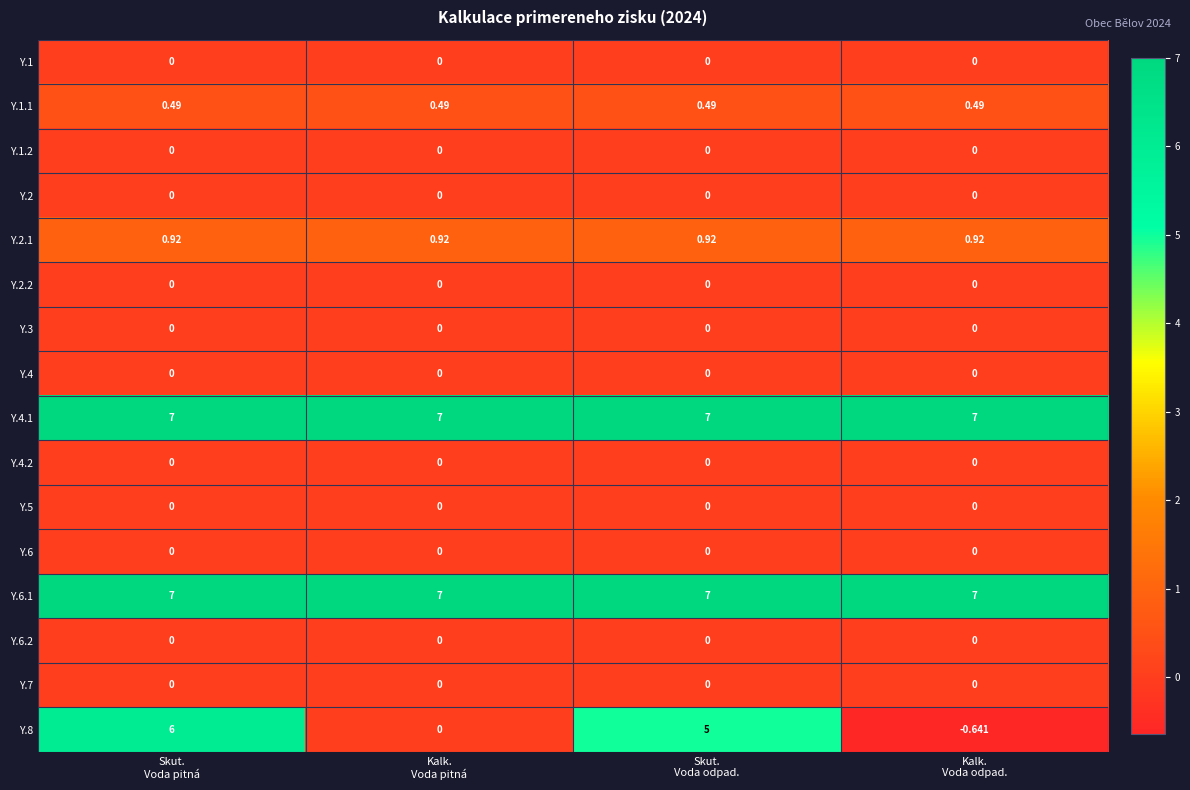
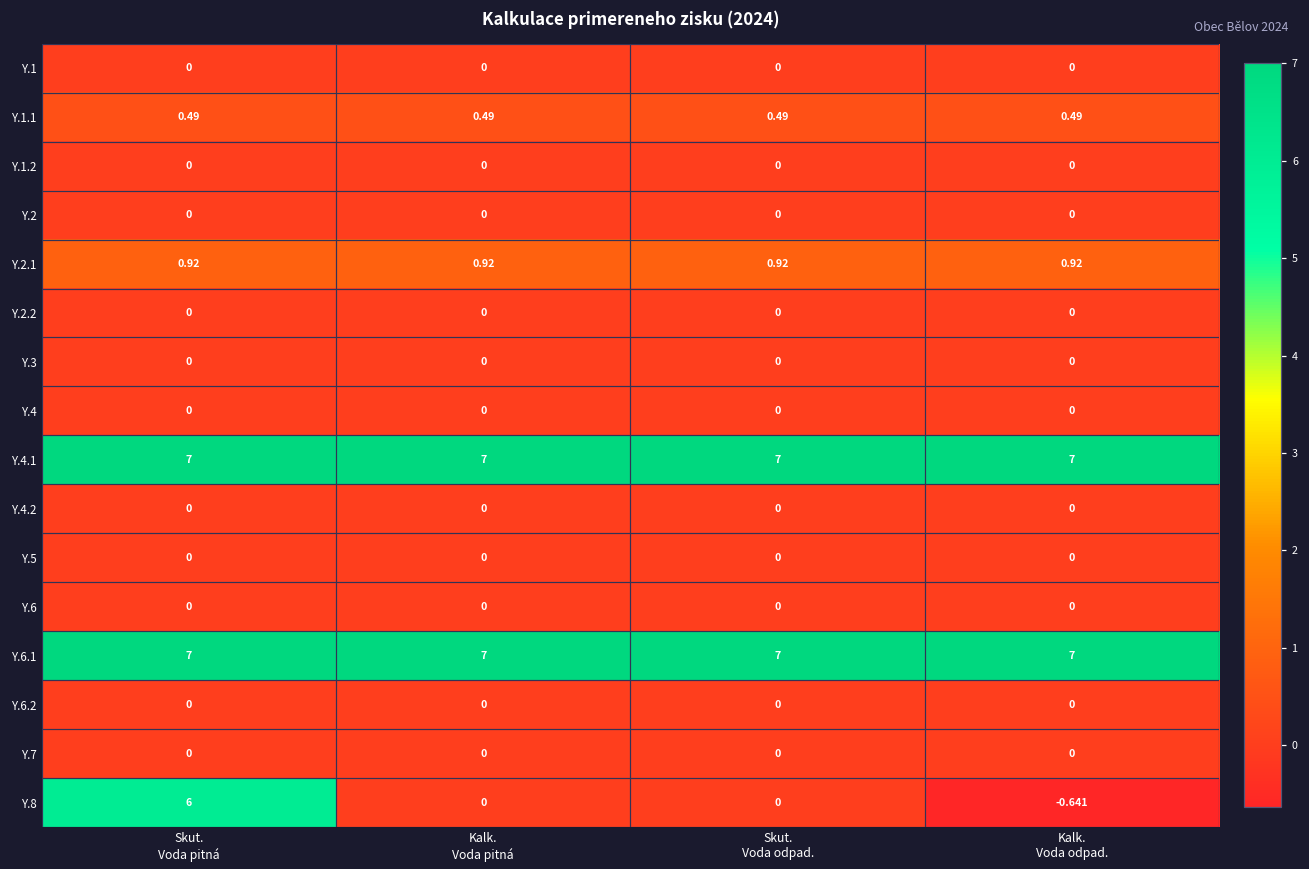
  {
    "Y.1": {
      "Skut. Voda pitná": 0,
      "Kalk. Voda pitná": 0,
      "Skut. Voda odpad.": 0,
      "Kalk. Voda odpad.": 0
    },
    "Y.1.1": {
      "Skut. Voda pitná": 0.49,
      "Kalk. Voda pitná": 0.49,
      "Skut. Voda odpad.": 0.49,
      "Kalk. Voda odpad.": 0.49
    },
    "Y.1.2": {
      "Skut. Voda pitná": 0,
      "Kalk. Voda pitná": 0,
      "Skut. Voda odpad.": 0,
      "Kalk. Voda odpad.": 0
    },
    "Y.2": {
      "Skut. Voda pitná": 0,
      "Kalk. Voda pitná": 0,
      "Skut. Voda odpad.": 0,
      "Kalk. Voda odpad.": 0
    },
    "Y.2.1": {
      "Skut. Voda pitná": 0.92,
      "Kalk. Voda pitná": 0.92,
      "Skut. Voda odpad.": 0.92,
      "Kalk. Voda odpad.": 0.92
    },
    "Y.2.2": {
      "Skut. Voda pitná": 0,
      "Kalk. Voda pitná": 0,
      "Skut. Voda odpad.": 0,
      "Kalk. Voda odpad.": 0
    },
    "Y.3": {
      "Skut. Voda pitná": 0,
      "Kalk. Voda pitná": 0,
      "Skut. Voda odpad.": 0,
      "Kalk. Voda odpad.": 0
    },
    "Y.4": {
      "Skut. Voda pitná": 0,
      "Kalk. Voda pitná": 0,
      "Skut. Voda odpad.": 0,
      "Kalk. Voda odpad.": 0
    },
    "Y.4.1": {
      "Skut. Voda pitná": 7,
      "Kalk. Voda pitná": 7,
      "Skut. Voda odpad.": 7,
      "Kalk. Voda odpad.": 7
    },
    "Y.4.2": {
      "Skut. Voda pitná": 0,
      "Kalk. Voda pitná": 0,
      "Skut. Voda odpad.": 0,
      "Kalk. Voda odpad.": 0
    },
    "Y.5": {
      "Skut. Voda pitná": 0,
      "Kalk. Voda pitná": 0,
      "Skut. Voda odpad.": 0,
      "Kalk. Voda odpad.": 0
    },
    "Y.6": {
      "Skut. Voda pitná": 0,
      "Kalk. Voda pitná": 0,
      "Skut. Voda odpad.": 0,
      "Kalk. Voda odpad.": 0
    },
    "Y.6.1": {
      "Skut. Voda pitná": 7,
      "Kalk. Voda pitná": 7,
      "Skut. Voda odpad.": 7,
      "Kalk. Voda odpad.": 7
    },
    "Y.6.2": {
      "Skut. Voda pitná": 0,
      "Kalk. Voda pitná": 0,
      "Skut. Voda odpad.": 0,
      "Kalk. Voda odpad.": 0
    },
    "Y.7": {
      "Skut. Voda pitná": 0,
      "Kalk. Voda pitná": 0,
      "Skut. Voda odpad.": 0,
      "Kalk. Voda odpad.": 0
    },
    "Y.8": {
      "Skut. Voda pitná": 6,
      "Kalk. Voda pitná": 0,
-     "Skut. Voda odpad.": 5,
+     "Skut. Voda odpad.": 0,
      "Kalk. Voda odpad.": -0.641
    }
  }
